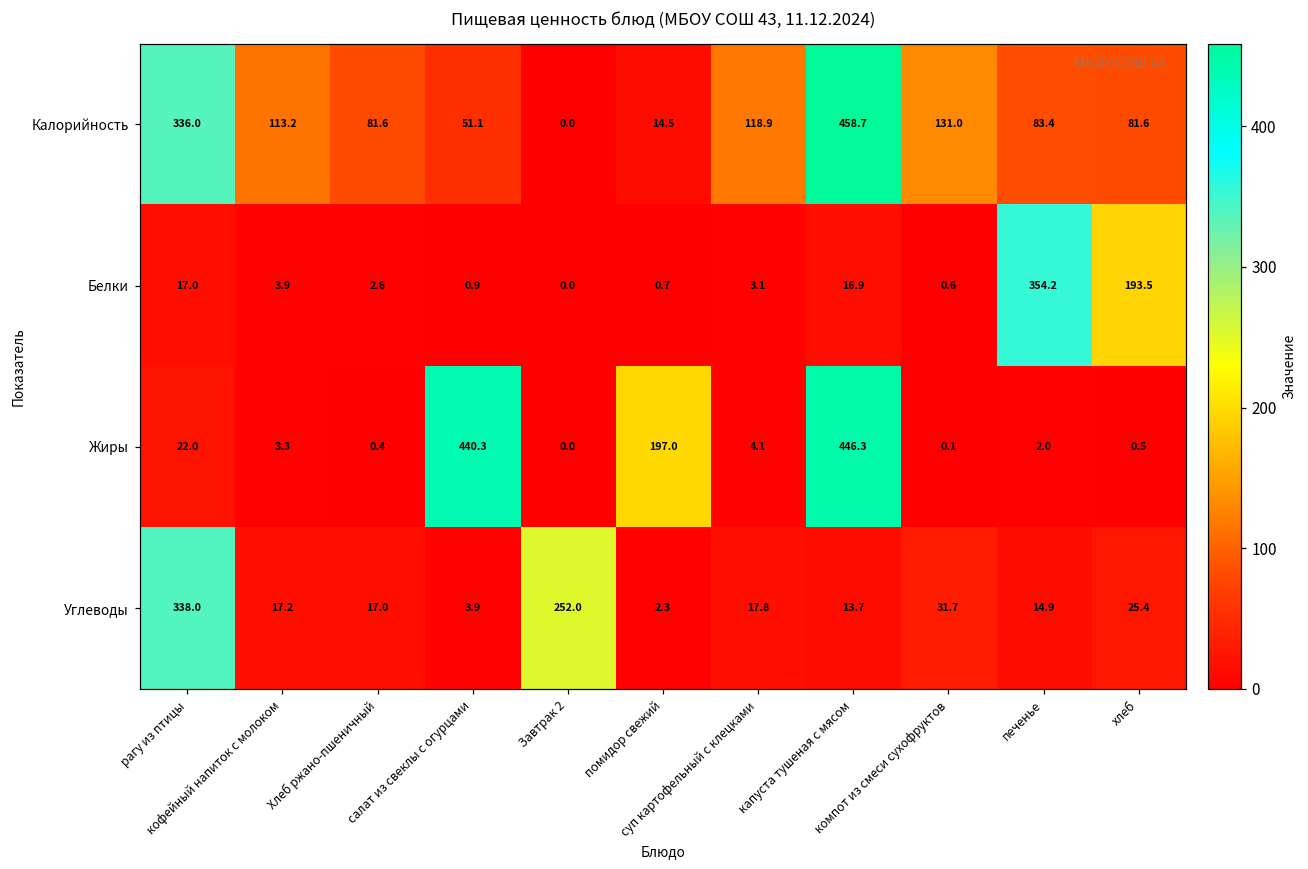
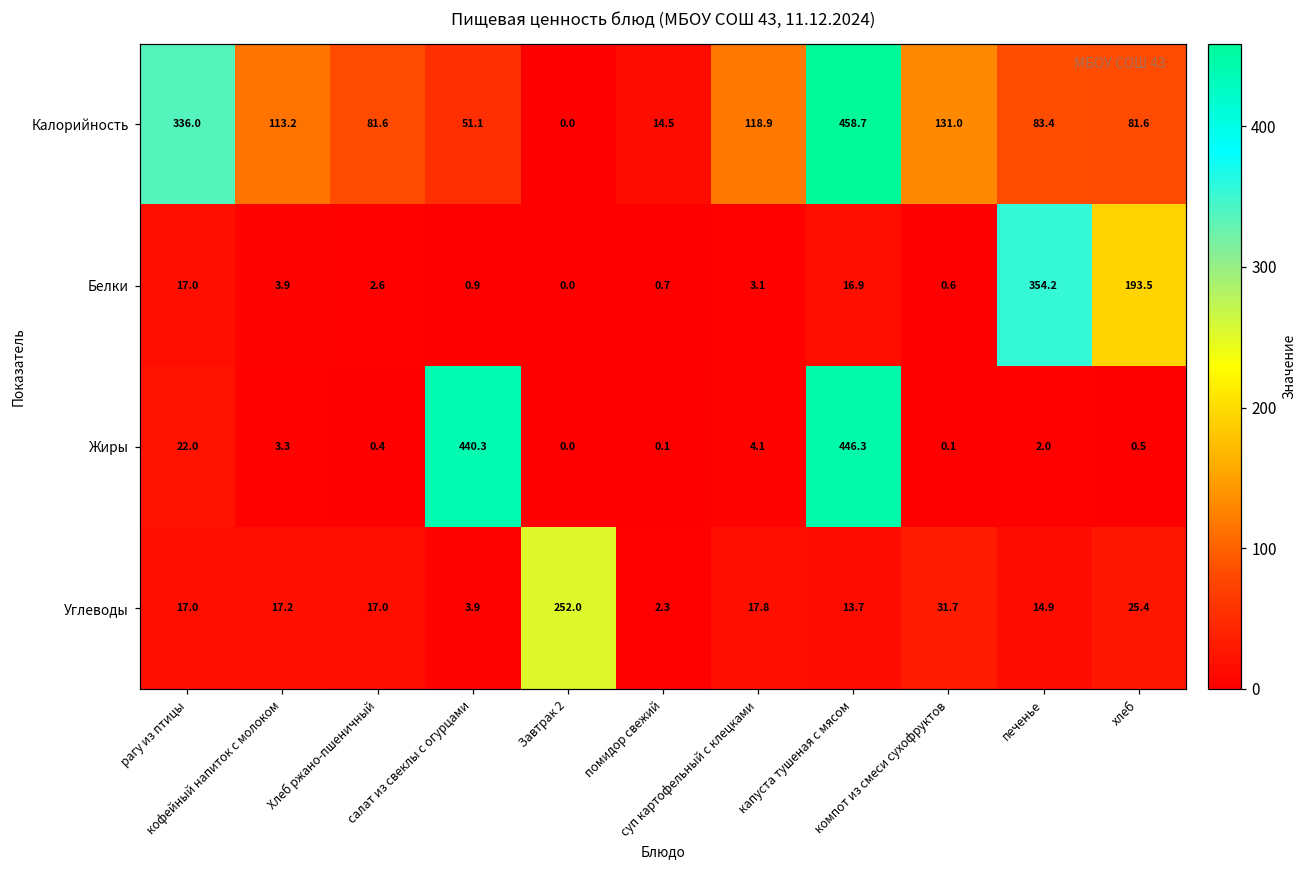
  {
    "Калорийность": {
      "рагу из птицы": 336.0,
      "кофейный напиток с молоком": 113.2,
      "Хлеб ржано-пшеничный": 81.6,
      "салат из свеклы с огурцами": 51.1,
      "Завтрак 2": 0.0,
      "помидор свежий": 14.5,
      "суп картофельный с клецками": 118.9,
      "капуста тушеная с мясом": 458.7,
      "компот из смеси сухофруктов": 131.0,
      "печенье": 83.4
    },
    "Белки": {
      "рагу из птицы": 17.0,
      "кофейный напиток с молоком": 3.9,
      "Хлеб ржано-пшеничный": 2.6,
      "салат из свеклы с огурцами": 0.9,
      "Завтрак 2": 0.0,
      "помидор свежий": 0.7,
      "суп картофельный с клецками": 3.1,
      "капуста тушеная с мясом": 16.9,
      "компот из смеси сухофруктов": 0.6,
      "печенье": 354.2,
      "хлеб": 193.5
    },
    "Жиры": {
      "рагу из птицы": 22.0,
      "кофейный напиток с молоком": 3.3,
      "Хлеб ржано-пшеничный": 0.4,
      "салат из свеклы с огурцами": 440.3,
      "Завтрак 2": 0.0,
-     "помидор свежий": 197.0,
+     "помидор свежий": 0.1,
      "суп картофельный с клецками": 4.1,
      "капуста тушеная с мясом": 446.3,
      "компот из смеси сухофруктов": 0.1,
      "печенье": 2.0,
      "хлеб": 0.5
    },
    "Углеводы": {
-     "рагу из птицы": 338.0,
+     "рагу из птицы": 17.0,
      "кофейный напиток с молоком": 17.2,
      "Хлеб ржано-пшеничный": 17.0,
      "салат из свеклы с огурцами": 3.9,
      "Завтрак 2": 252.0,
      "помидор свежий": 2.3,
      "суп картофельный с клецками": 17.8,
      "капуста тушеная с мясом": 13.7,
      "компот из смеси сухофруктов": 31.7,
      "печенье": 14.9,
      "хлеб": 25.4
    }
  }
